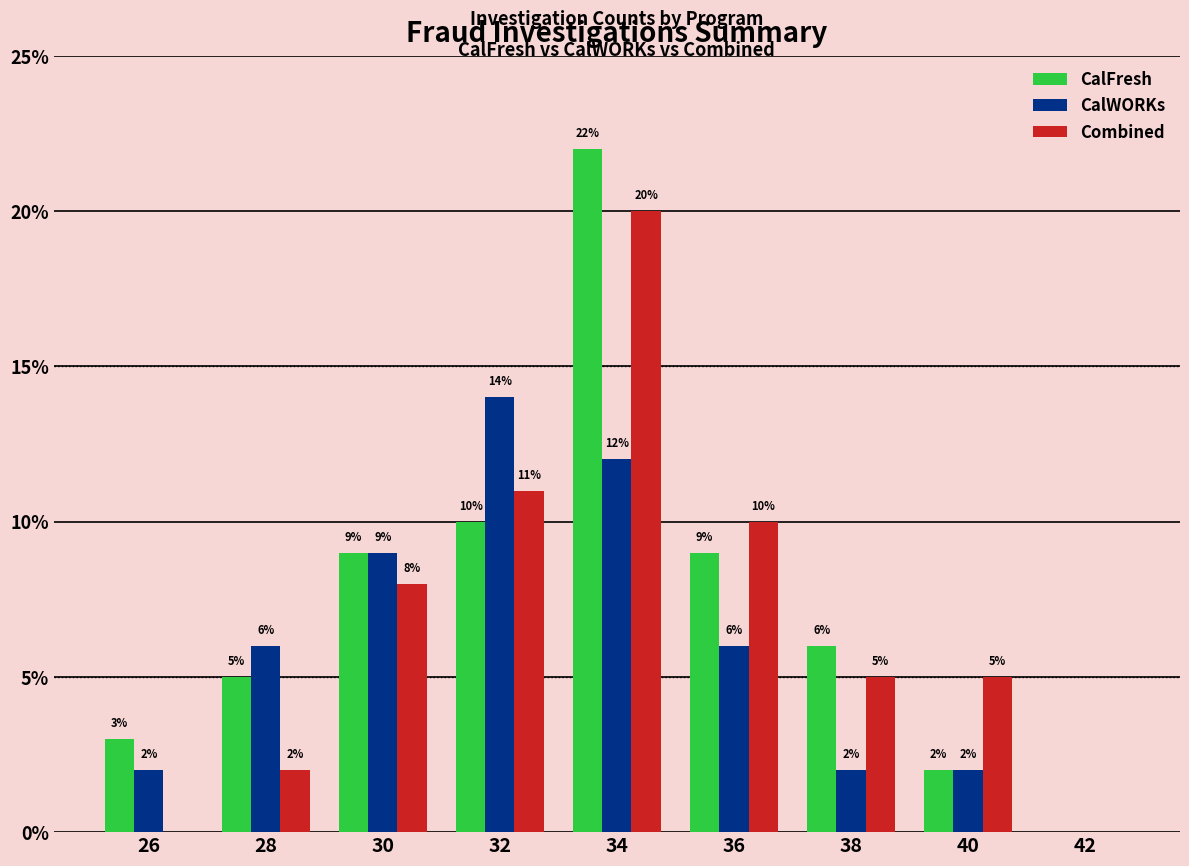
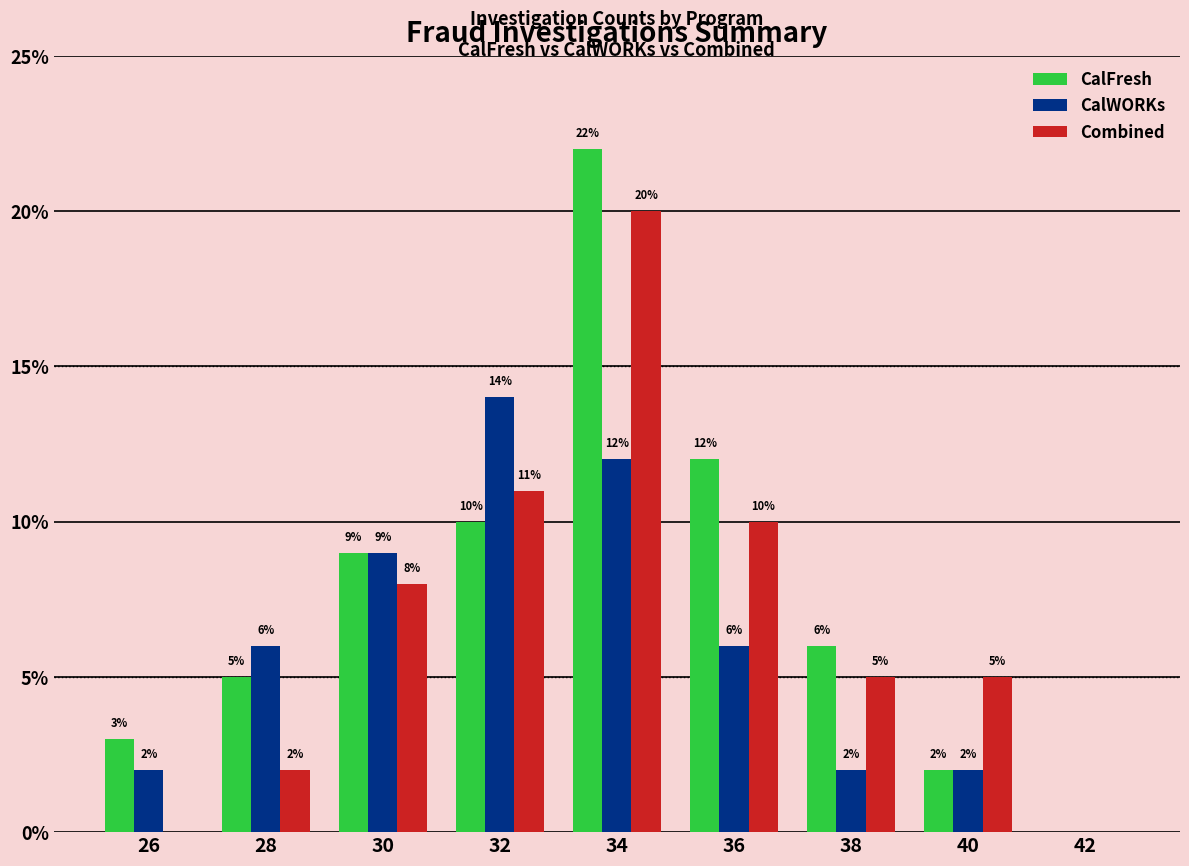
  {
    "CalFresh": {
      "26": "3%",
      "28": "5%",
      "30": "9%",
      "32": "10%",
      "34": "22%",
-     "36": "9%",
+     "36": "12%",
      "38": "6%",
      "40": "2%"
    },
    "CalWORKs": {
      "26": "2%",
      "28": "6%",
      "30": "9%",
      "32": "14%",
      "34": "12%",
      "36": "6%",
      "38": "2%",
      "40": "2%"
    },
    "Combined": {
      "28": "2%",
      "30": "8%",
      "32": "11%",
      "34": "20%",
      "36": "10%",
      "38": "5%",
      "40": "5%"
    }
  }
